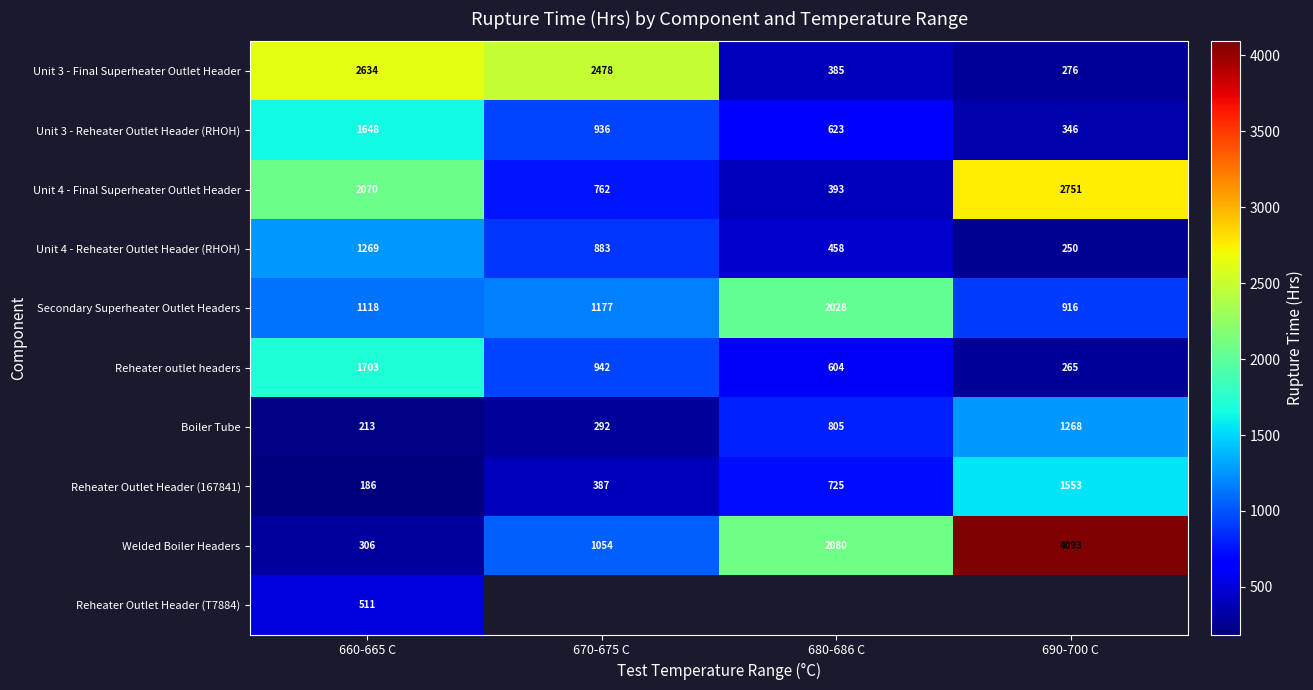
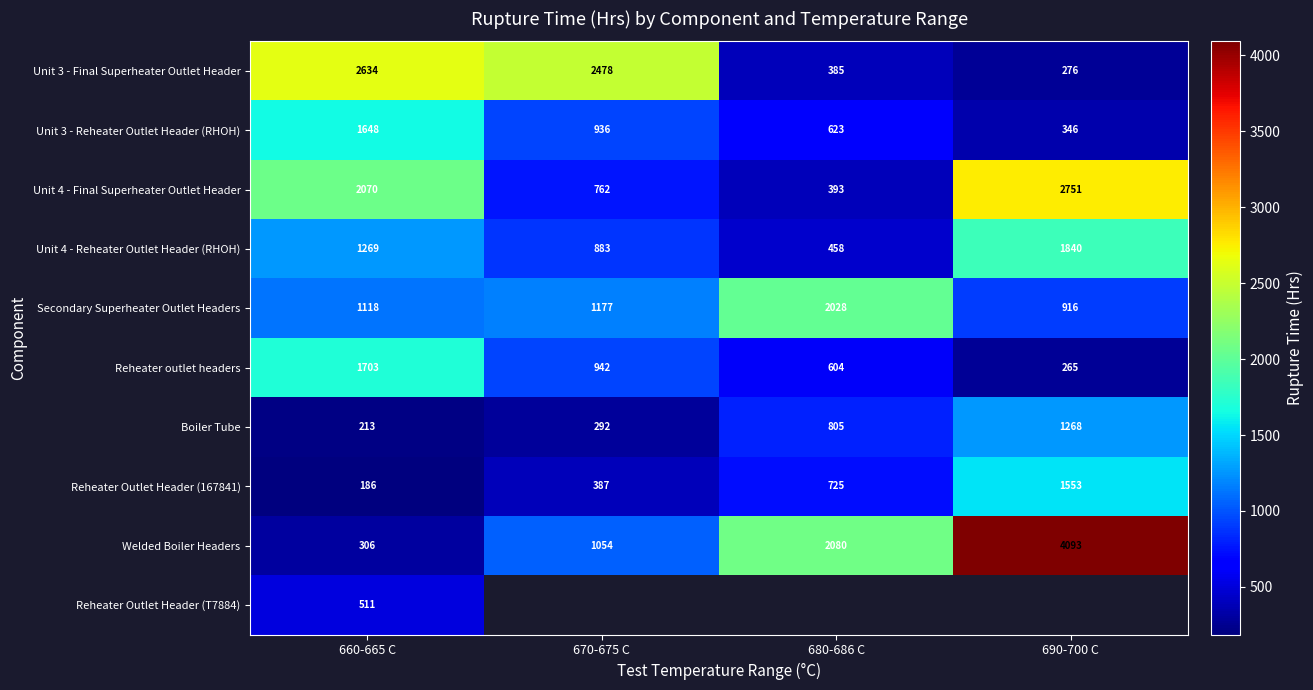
  {
    "Unit 3 - Final Superheater Outlet Header": {
      "660-665 C": 2634,
      "670-675 C": 2478,
      "680-686 C": 385,
      "690-700 C": 276
    },
    "Unit 3 - Reheater Outlet Header (RHOH)": {
      "660-665 C": 1648,
      "670-675 C": 936,
      "680-686 C": 623,
      "690-700 C": 346
    },
    "Unit 4 - Final Superheater Outlet Header": {
      "660-665 C": 2070,
      "670-675 C": 762,
      "680-686 C": 393,
      "690-700 C": 2751
    },
    "Unit 4 - Reheater Outlet Header (RHOH)": {
      "660-665 C": 1269,
      "670-675 C": 883,
      "680-686 C": 458,
-     "690-700 C": 250
+     "690-700 C": 1840
    },
    "Secondary Superheater Outlet Headers": {
      "660-665 C": 1118,
      "670-675 C": 1177,
      "680-686 C": 2028,
      "690-700 C": 916
    },
    "Reheater outlet headers": {
      "660-665 C": 1703,
      "670-675 C": 942,
      "680-686 C": 604,
      "690-700 C": 265
    },
    "Boiler Tube": {
      "660-665 C": 213,
      "670-675 C": 292,
      "680-686 C": 805,
      "690-700 C": 1268
    },
    "Reheater Outlet Header (167841)": {
      "660-665 C": 186,
      "670-675 C": 387,
      "680-686 C": 725,
      "690-700 C": 1553
    },
    "Welded Boiler Headers": {
      "660-665 C": 306,
      "670-675 C": 1054,
      "680-686 C": 2080,
      "690-700 C": 4093
    },
    "Reheater Outlet Header (T7884)": {
      "660-665 C": 511
    }
  }
